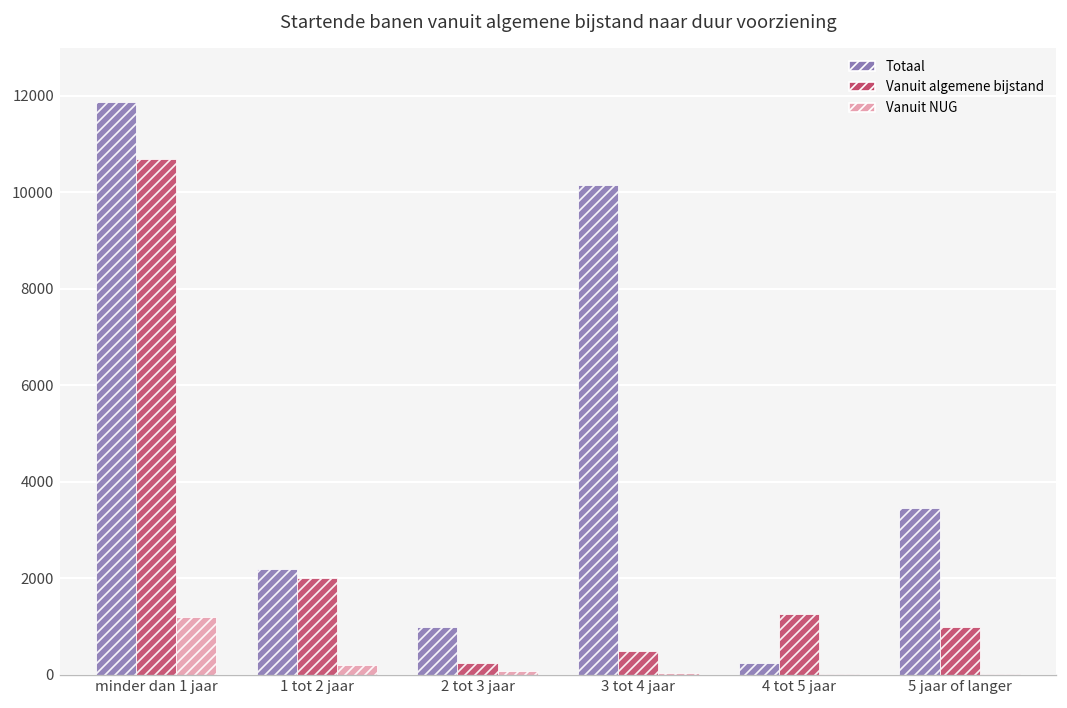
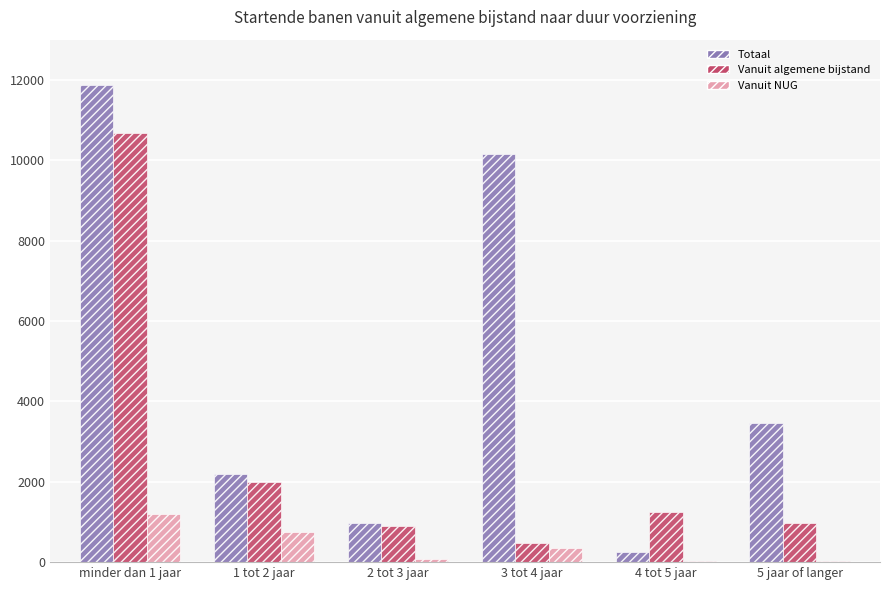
  {
    "Totaal": {
      "minder dan 1 jaar": 11900,
      "1 tot 2 jaar": 2200,
      "2 tot 3 jaar": 1000,
      "3 tot 4 jaar": 10200,
      "4 tot 5 jaar": 200,
      "5 jaar of langer": 3500
    },
    "Vanuit algemene bijstand": {
      "minder dan 1 jaar": 10700,
      "1 tot 2 jaar": 2000,
-     "2 tot 3 jaar": 200,
+     "2 tot 3 jaar": 900,
      "3 tot 4 jaar": 500,
      "4 tot 5 jaar": 1300,
      "5 jaar of langer": 1000
    },
    "Vanuit NUG": {
      "minder dan 1 jaar": 1200,
-     "1 tot 2 jaar": 200,
+     "1 tot 2 jaar": 800,
      "2 tot 3 jaar": 100,
-     "3 tot 4 jaar": 0
+     "3 tot 4 jaar": 300
    }
  }
